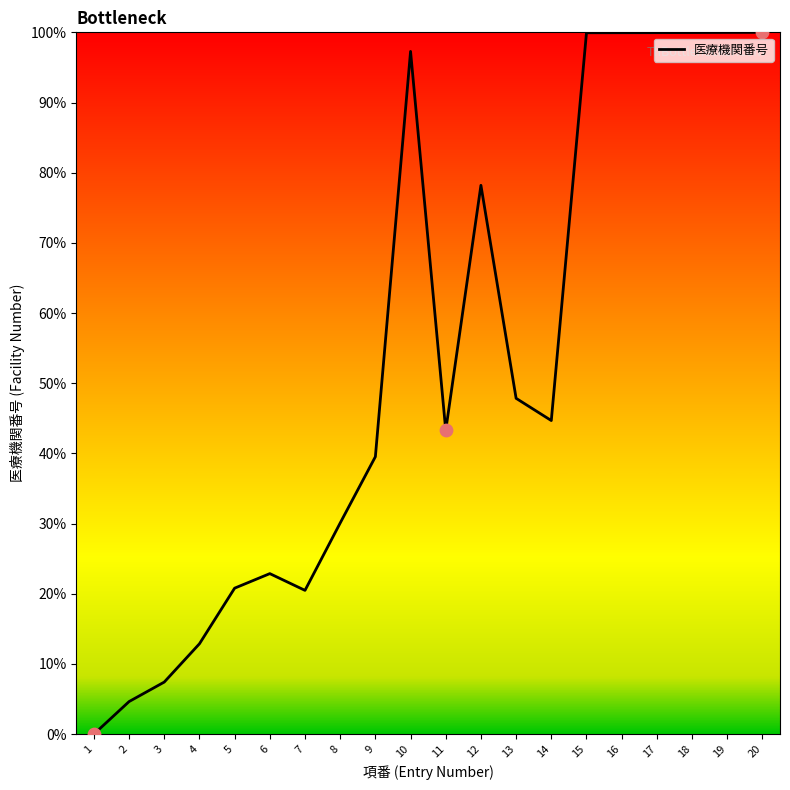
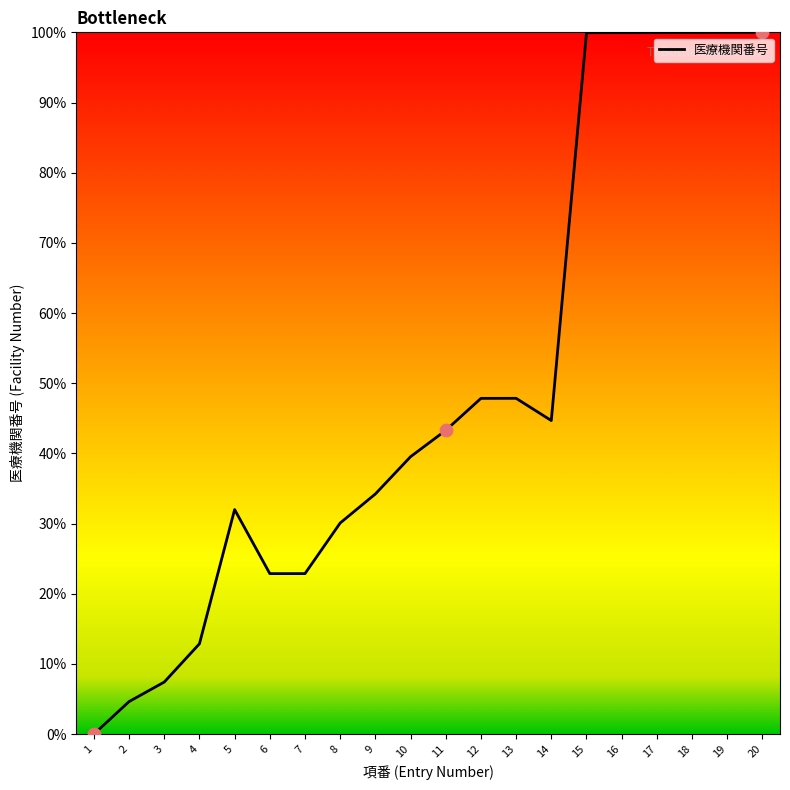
  {
    "医療機関番号": {
      "2": "5%",
      "3": "7%",
      "4": "13%",
-     "5": "21%",
+     "5": "32%",
      "6": "23%",
-     "7": "20%",
+     "7": "23%",
      "8": "30%",
-     "9": "40%",
-     "10": "97%",
-     "12": "78%",
+     "9": "34%",
+     "10": "40%",
+     "12": "48%",
      "13": "48%",
      "14": "45%",
      "15": "100%",
      "16": "100%",
      "17": "100%",
      "18": "100%",
      "19": "100%"
    }
  }
